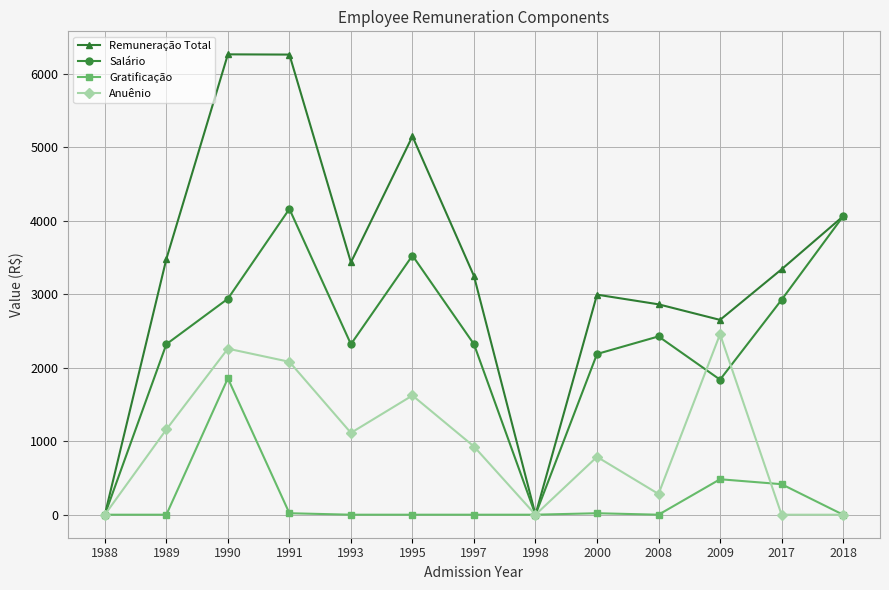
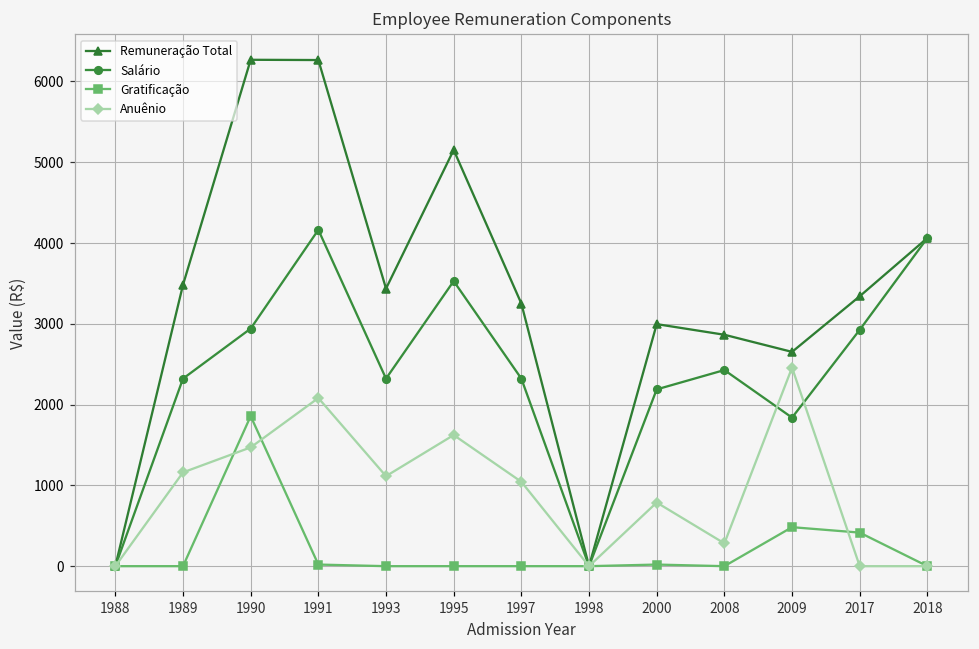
  {
    "Gratificação": {
      "1989": 0,
      "1990": 1900,
      "1991": 0,
      "1993": 0,
      "1995": 0,
      "1997": 0,
      "2000": 0,
      "2008": 0,
      "2009": 500,
      "2017": 400
    },
    "Anuênio": {
      "1989": 1200,
-     "1990": 2300,
+     "1990": 1500,
      "1991": 2100,
      "1993": 1100,
      "1995": 1600,
-     "1997": 900,
+     "1997": 1000,
      "2000": 800,
      "2008": 300,
      "2009": 2500,
      "2017": 0
    }
  }
